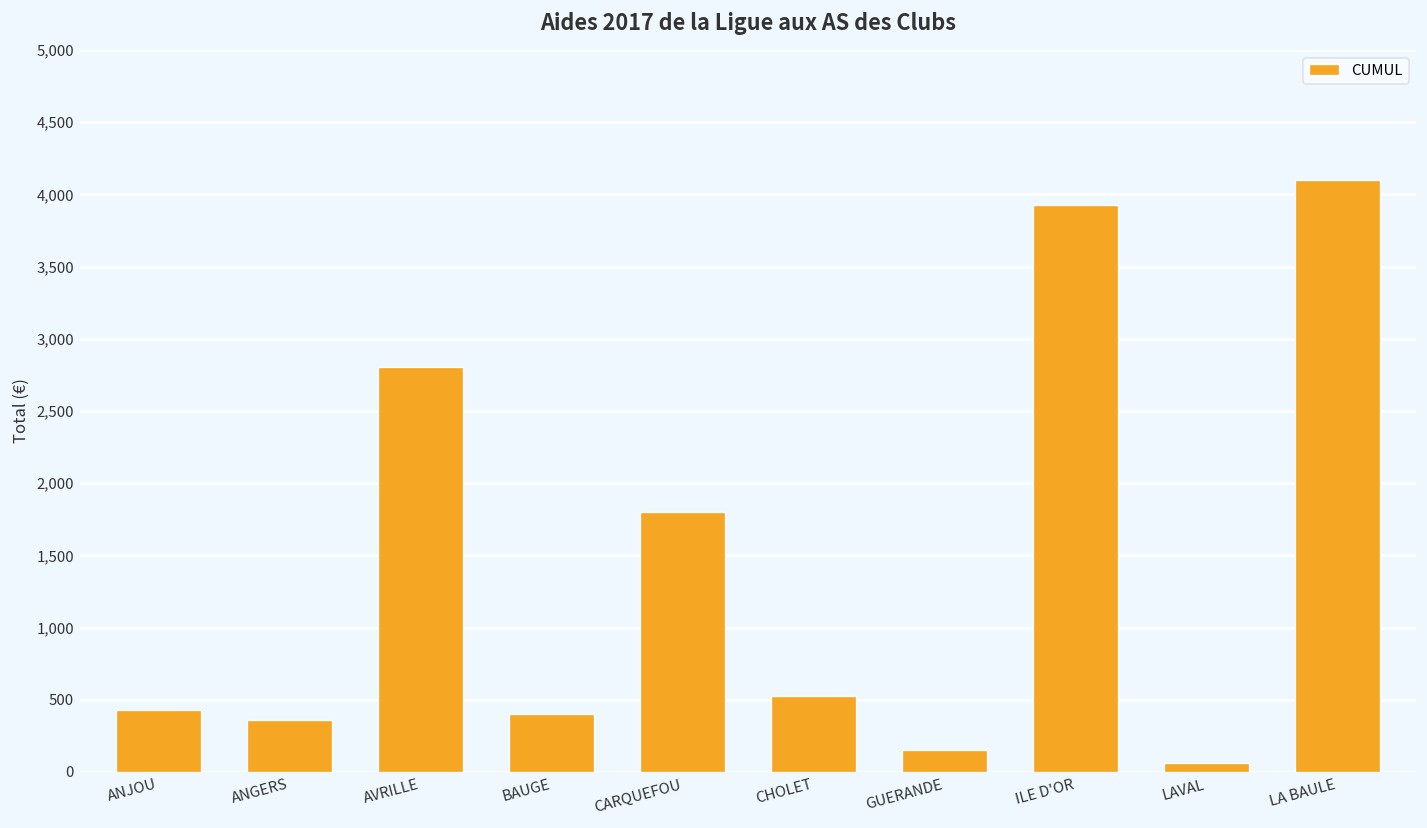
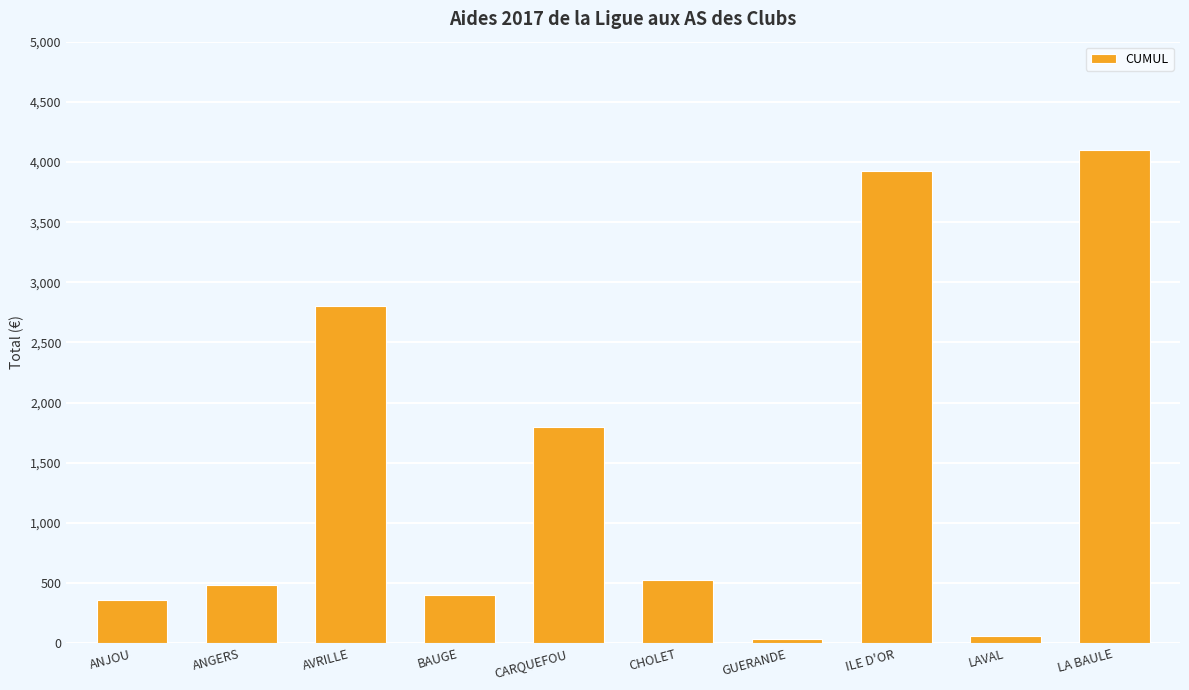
  {
-   "ANJOU": "430",
-   "ANGERS": "360",
+   "ANJOU": "360",
+   "ANGERS": "490",
    "AVRILLE": "2,810",
    "BAUGE": "400",
    "CARQUEFOU": "1,800",
    "CHOLET": "520",
-   "GUERANDE": "150",
+   "GUERANDE": "40",
    "ILE D'OR": "3,930",
    "LAVAL": "60",
    "LA BAULE": "4,100"
  }
